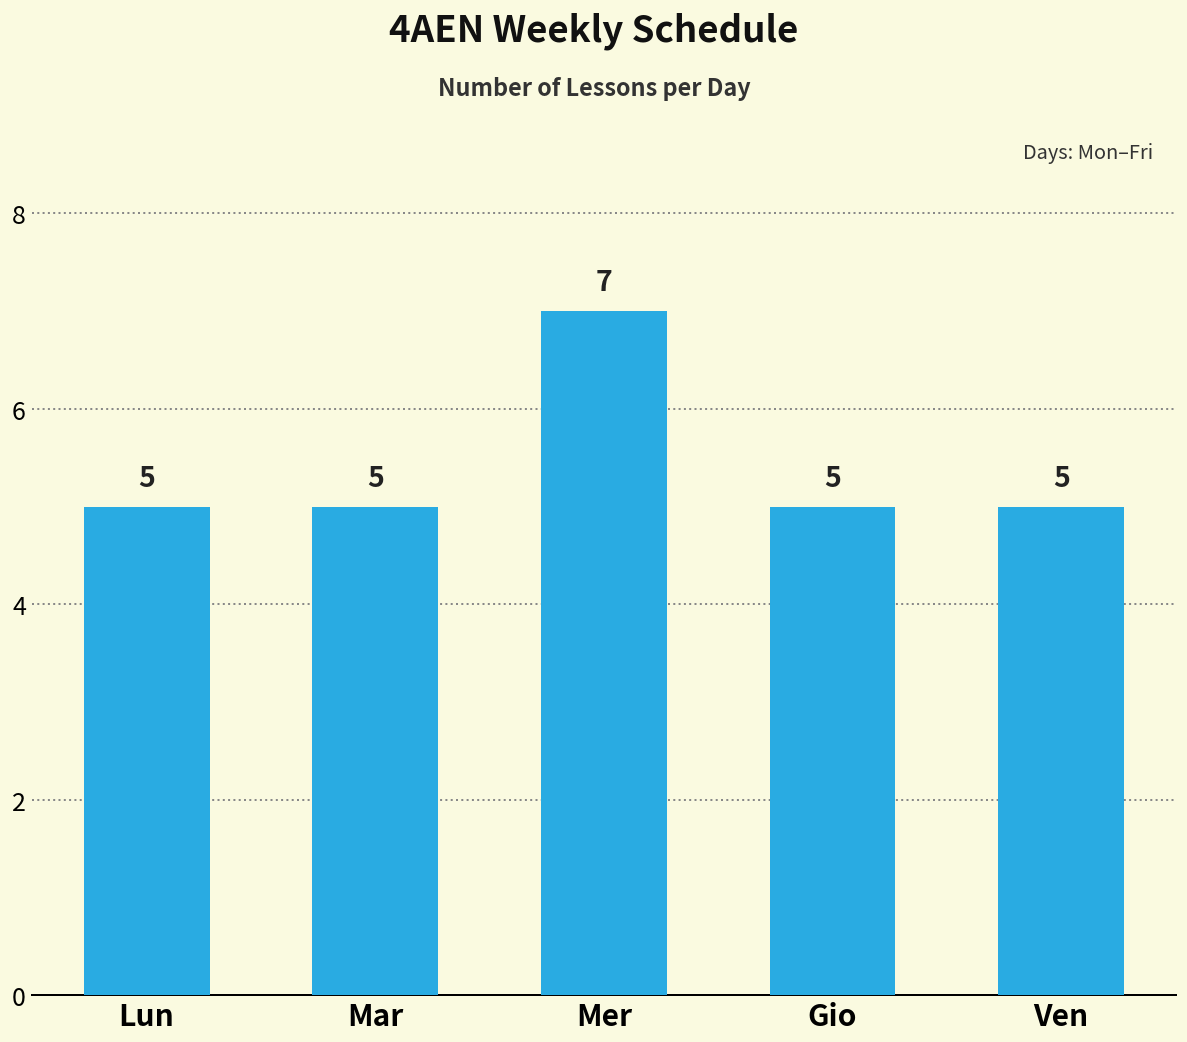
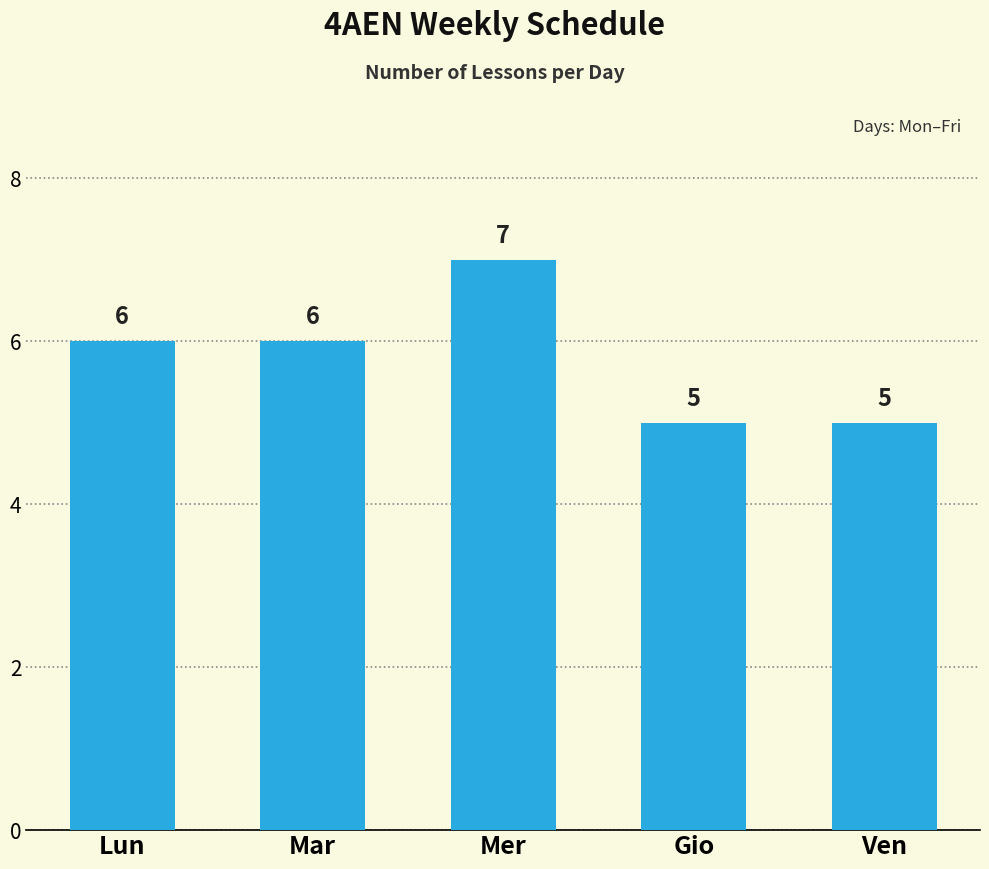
  {
-   "Lun": 5,
-   "Mar": 5,
+   "Lun": 6,
+   "Mar": 6,
    "Mer": 7,
    "Gio": 5,
    "Ven": 5
  }
